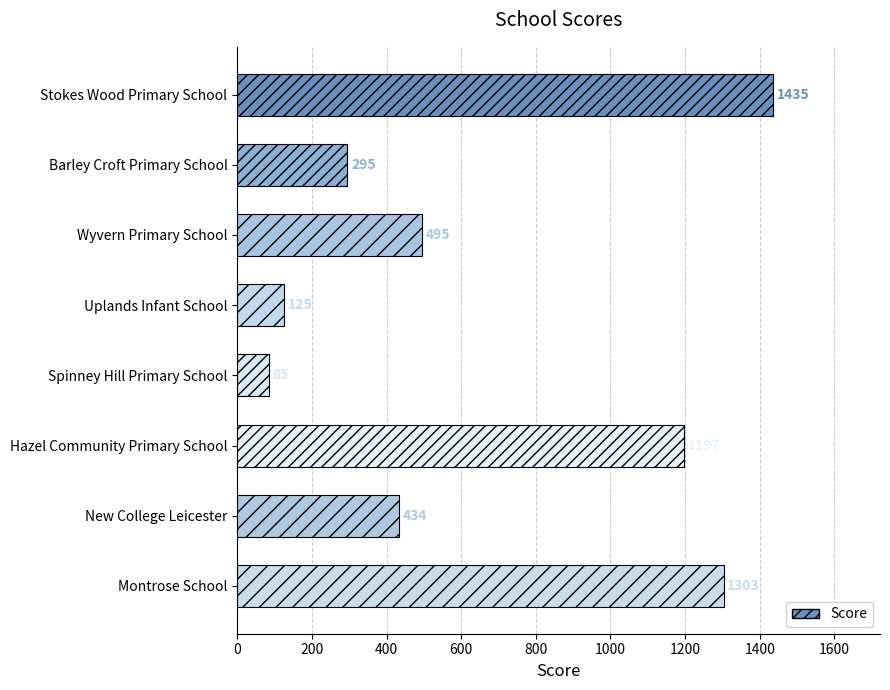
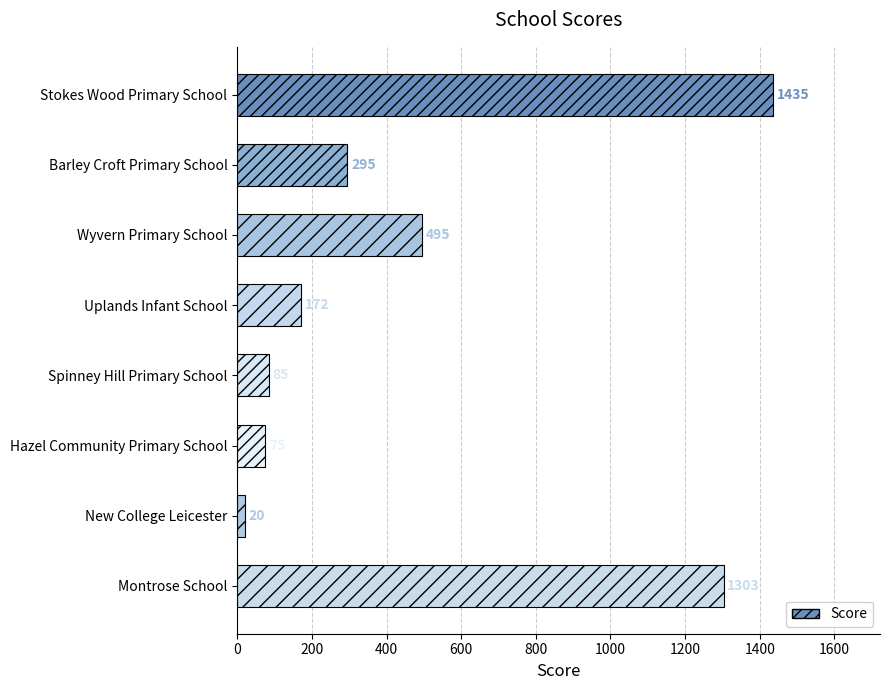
  {
    "Stokes Wood Primary School": 1435,
    "Barley Croft Primary School": 295,
    "Wyvern Primary School": 495,
-   "Uplands Infant School": 125,
-   "Hazel Community Primary School": 1200,
-   "New College Leicester": 434,
+   "Uplands Infant School": 172,
+   "Hazel Community Primary School": 80,
+   "New College Leicester": 20,
    "Montrose School": 1303
  }
